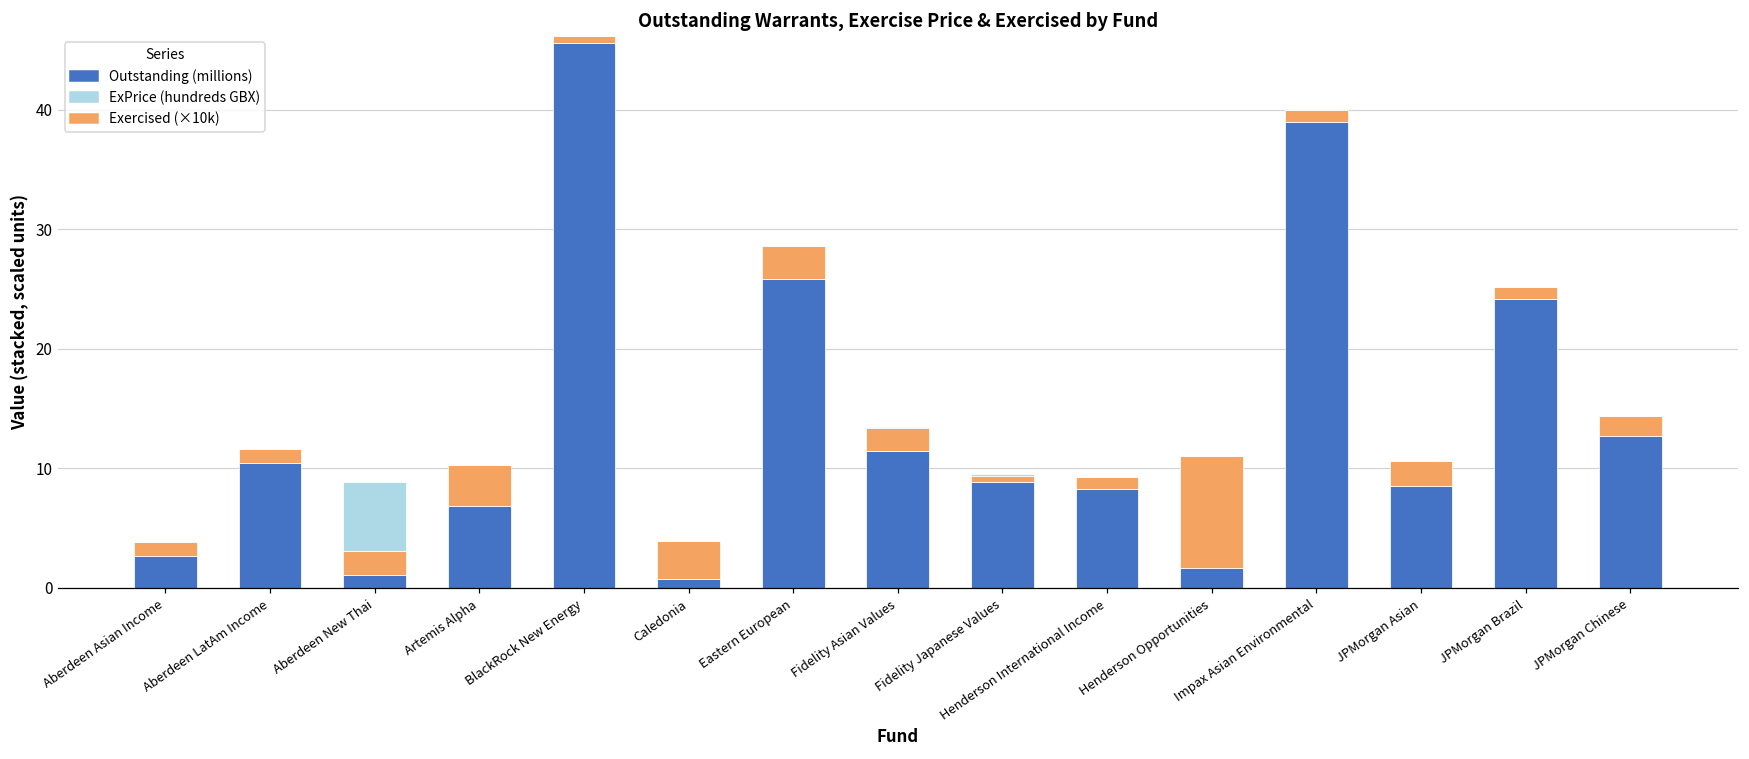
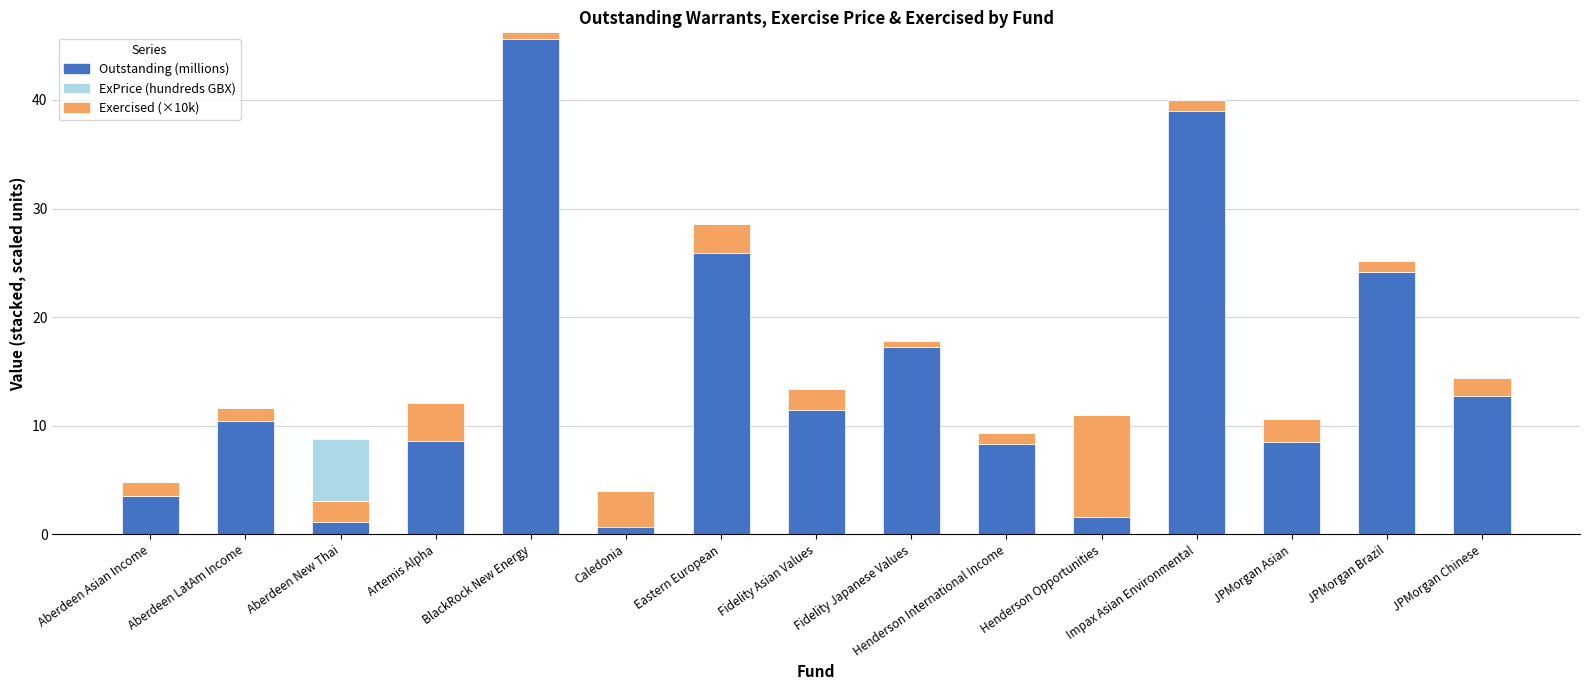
  {
    "Outstanding (millions)": {
-     "Aberdeen Asian Income": 2.6,
+     "Aberdeen Asian Income": 3.6,
      "Aberdeen LatAm Income": 10.4,
      "Aberdeen New Thai": 1.1,
-     "Artemis Alpha": 6.9,
+     "Artemis Alpha": 8.6,
      "BlackRock New Energy": 45.6,
      "Caledonia": 0.7,
      "Eastern European": 25.9,
      "Fidelity Asian Values": 11.5,
-     "Fidelity Japanese Values": 8.8,
+     "Fidelity Japanese Values": 17.2,
      "Henderson International Income": 8.3,
      "Henderson Opportunities": 1.6,
      "Impax Asian Environmental": 39.0,
      "JPMorgan Asian": 8.5,
      "JPMorgan Brazil": 24.1,
      "JPMorgan Chinese": 12.7
    }
  }
